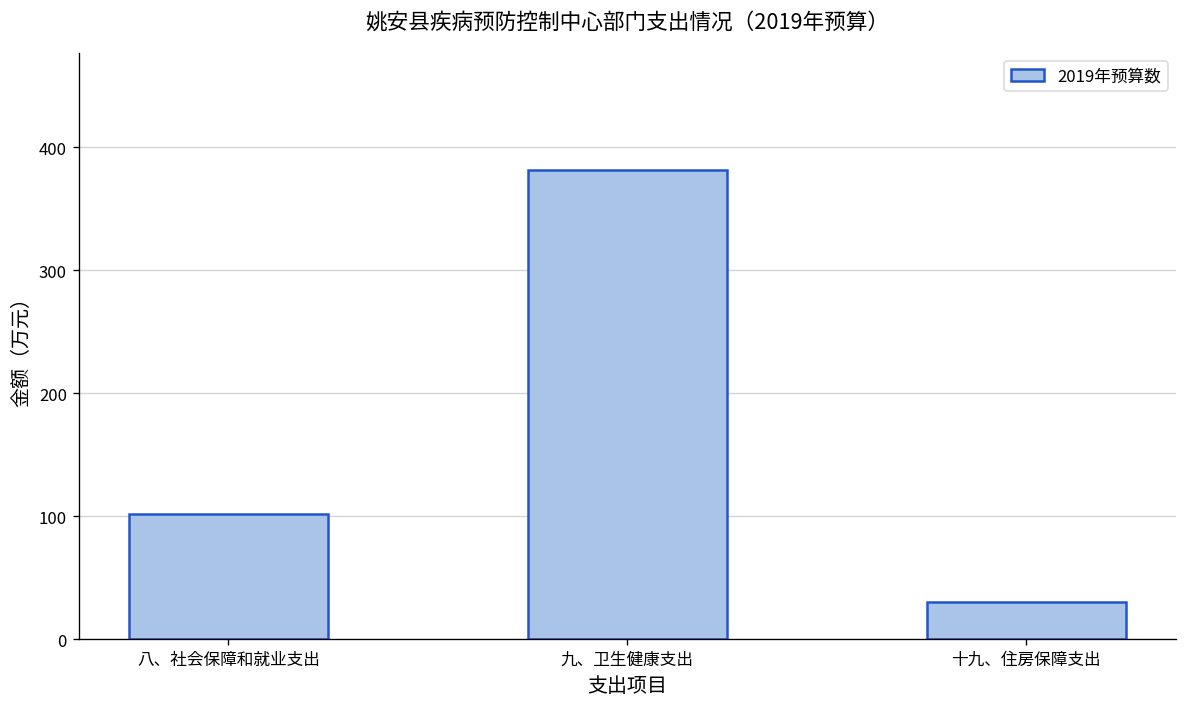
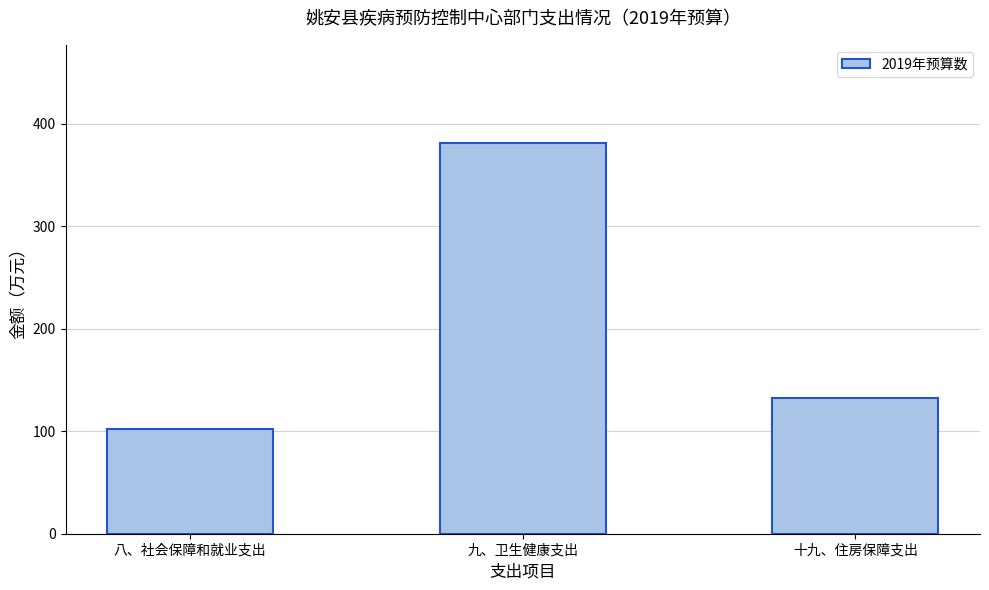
  {
    "八、社会保障和就业支出": 102,
    "九、卫生健康支出": 382,
-   "十九、住房保障支出": 31
+   "十九、住房保障支出": 133
  }
